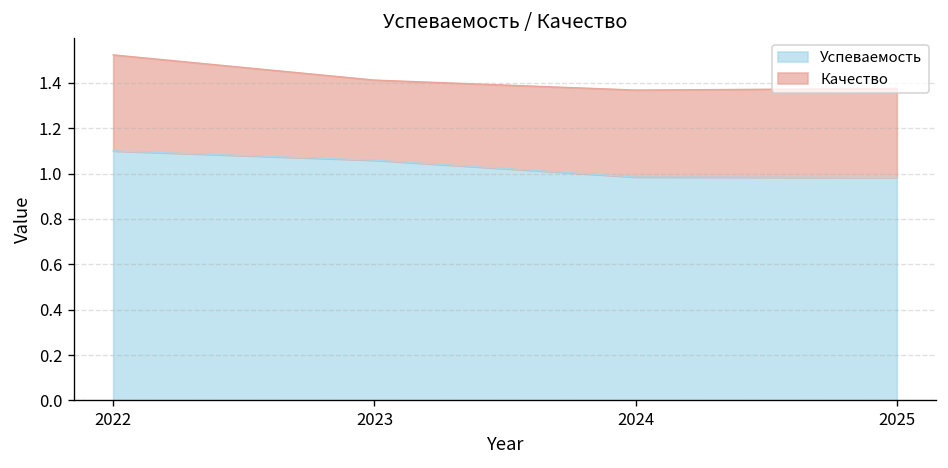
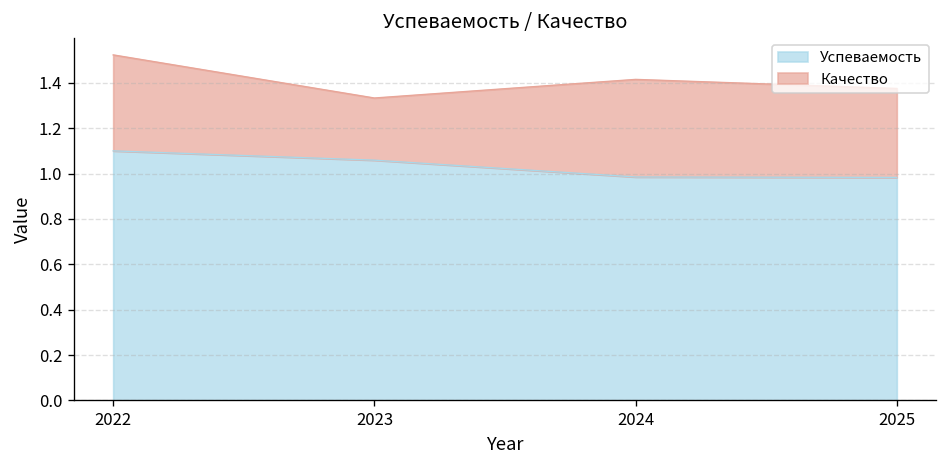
  {
    "Успеваемость": {
      "2022": 1.10,
      "2023": 1.06,
      "2024": 0.99,
      "2025": 0.98
    },
    "Качество": {
      "2022": 0.42,
-     "2023": 0.35,
-     "2024": 0.38
+     "2023": 0.27,
+     "2024": 0.43
    }
  }
